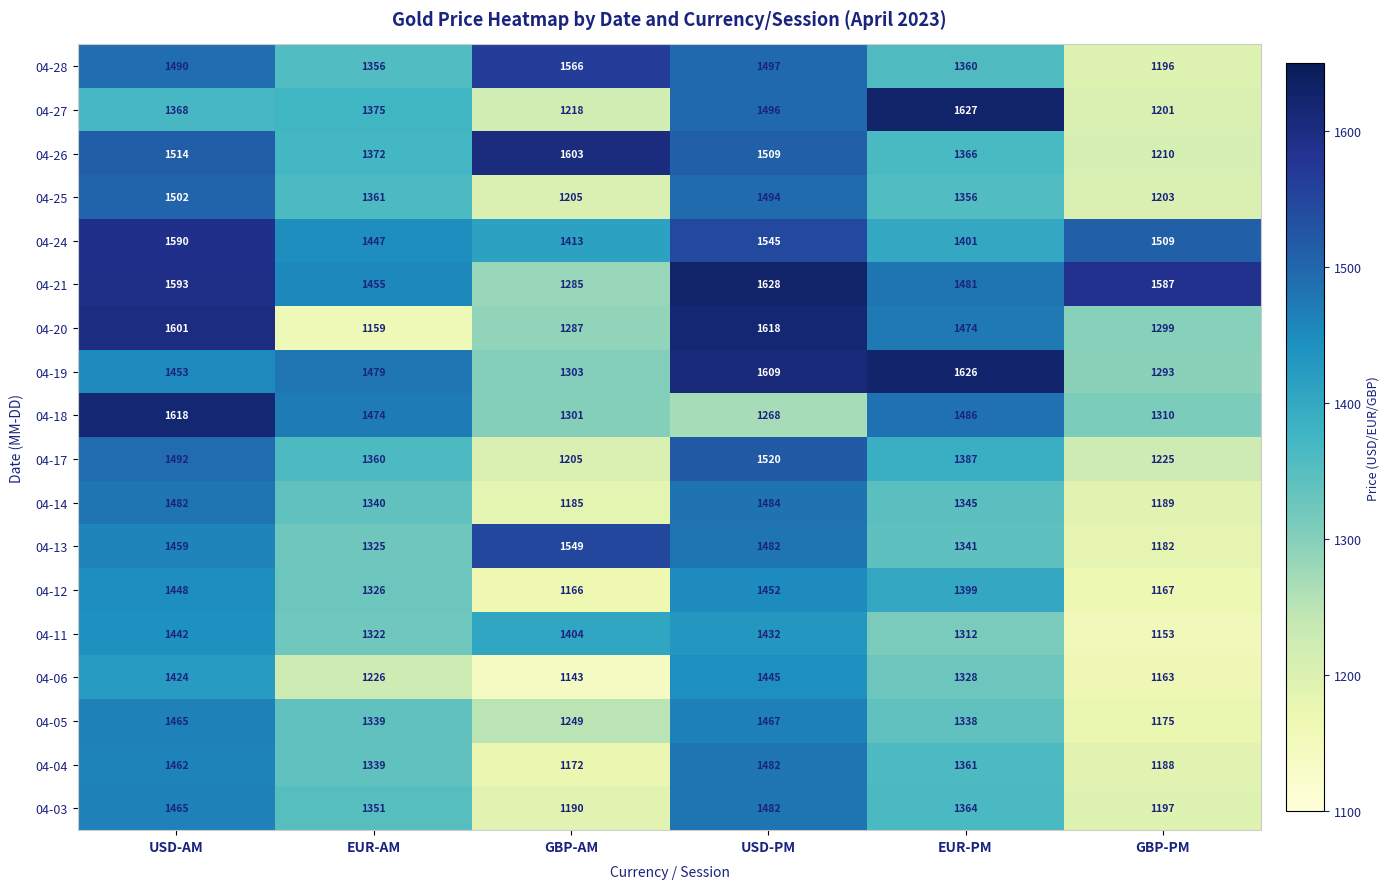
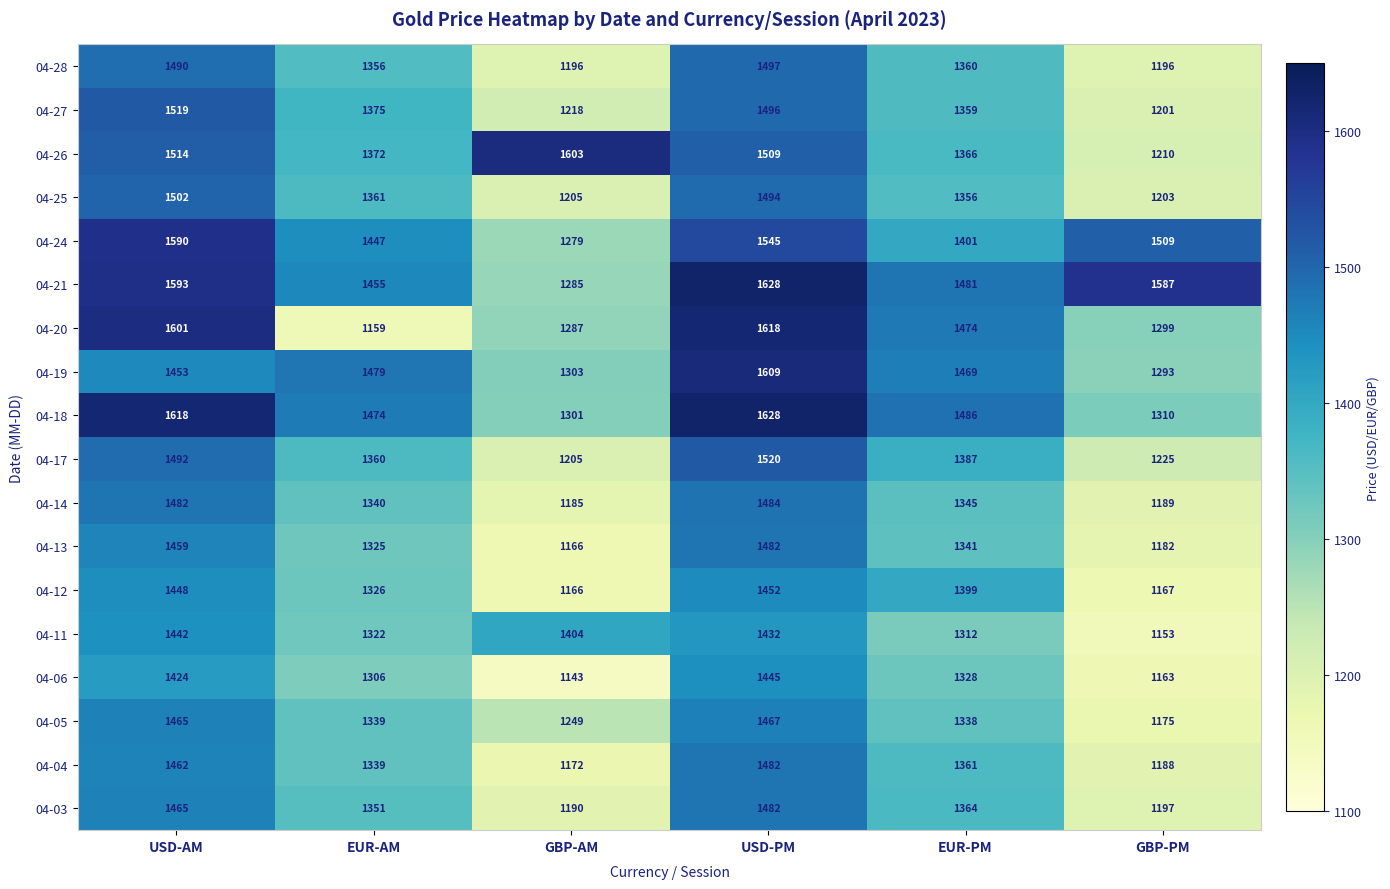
  {
    "04-28": {
      "USD-AM": 1490,
      "EUR-AM": 1356,
-     "GBP-AM": 1566,
+     "GBP-AM": 1196,
      "USD-PM": 1497,
      "EUR-PM": 1360,
      "GBP-PM": 1196
    },
    "04-27": {
-     "USD-AM": 1368,
+     "USD-AM": 1519,
      "EUR-AM": 1375,
      "GBP-AM": 1218,
      "USD-PM": 1496,
-     "EUR-PM": 1627,
+     "EUR-PM": 1359,
      "GBP-PM": 1201
    },
    "04-26": {
      "USD-AM": 1514,
      "EUR-AM": 1372,
      "GBP-AM": 1603,
      "USD-PM": 1509,
      "EUR-PM": 1366,
      "GBP-PM": 1210
    },
    "04-25": {
      "USD-AM": 1502,
      "EUR-AM": 1361,
      "GBP-AM": 1205,
      "USD-PM": 1494,
      "EUR-PM": 1356,
      "GBP-PM": 1203
    },
    "04-24": {
      "USD-AM": 1590,
      "EUR-AM": 1447,
-     "GBP-AM": 1413,
+     "GBP-AM": 1279,
      "USD-PM": 1545,
      "EUR-PM": 1401,
      "GBP-PM": 1509
    },
    "04-21": {
      "USD-AM": 1593,
      "EUR-AM": 1455,
      "GBP-AM": 1285,
      "USD-PM": 1628,
      "EUR-PM": 1481,
      "GBP-PM": 1587
    },
    "04-20": {
      "USD-AM": 1601,
      "EUR-AM": 1159,
      "GBP-AM": 1287,
      "USD-PM": 1618,
      "EUR-PM": 1474,
      "GBP-PM": 1299
    },
    "04-19": {
      "USD-AM": 1453,
      "EUR-AM": 1479,
      "GBP-AM": 1303,
      "USD-PM": 1609,
-     "EUR-PM": 1626,
+     "EUR-PM": 1469,
      "GBP-PM": 1293
    },
    "04-18": {
      "USD-AM": 1618,
      "EUR-AM": 1474,
      "GBP-AM": 1301,
-     "USD-PM": 1268,
+     "USD-PM": 1628,
      "EUR-PM": 1486,
      "GBP-PM": 1310
    },
    "04-17": {
      "USD-AM": 1492,
      "EUR-AM": 1360,
      "GBP-AM": 1205,
      "USD-PM": 1520,
      "EUR-PM": 1387,
      "GBP-PM": 1225
    },
    "04-14": {
      "USD-AM": 1482,
      "EUR-AM": 1340,
      "GBP-AM": 1185,
      "USD-PM": 1484,
      "EUR-PM": 1345,
      "GBP-PM": 1189
    },
    "04-13": {
      "USD-AM": 1459,
      "EUR-AM": 1325,
-     "GBP-AM": 1549,
+     "GBP-AM": 1166,
      "USD-PM": 1482,
      "EUR-PM": 1341,
      "GBP-PM": 1182
    },
    "04-12": {
      "USD-AM": 1448,
      "EUR-AM": 1326,
      "GBP-AM": 1166,
      "USD-PM": 1452,
      "EUR-PM": 1399,
      "GBP-PM": 1167
    },
    "04-11": {
      "USD-AM": 1442,
      "EUR-AM": 1322,
      "GBP-AM": 1404,
      "USD-PM": 1432,
      "EUR-PM": 1312,
      "GBP-PM": 1153
    },
    "04-06": {
      "USD-AM": 1424,
-     "EUR-AM": 1226,
+     "EUR-AM": 1306,
      "GBP-AM": 1143,
      "USD-PM": 1445,
      "EUR-PM": 1328,
      "GBP-PM": 1163
    },
    "04-05": {
      "USD-AM": 1465,
      "EUR-AM": 1339,
      "GBP-AM": 1249,
      "USD-PM": 1467,
      "EUR-PM": 1338,
      "GBP-PM": 1175
    },
    "04-04": {
      "USD-AM": 1462,
      "EUR-AM": 1339,
      "GBP-AM": 1172,
      "USD-PM": 1482,
      "EUR-PM": 1361,
      "GBP-PM": 1188
    },
    "04-03": {
      "USD-AM": 1465,
      "EUR-AM": 1351,
      "GBP-AM": 1190,
      "USD-PM": 1482,
      "EUR-PM": 1364,
      "GBP-PM": 1197
    }
  }
